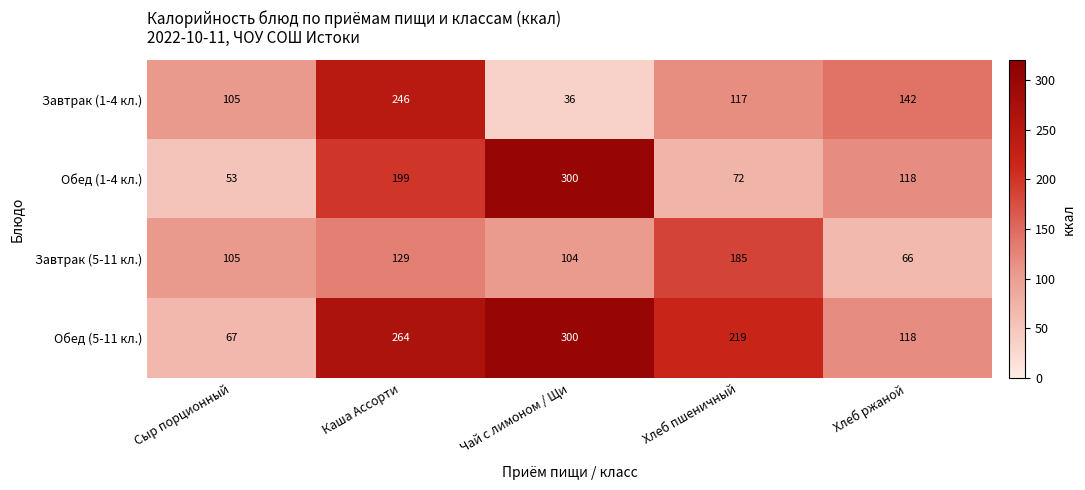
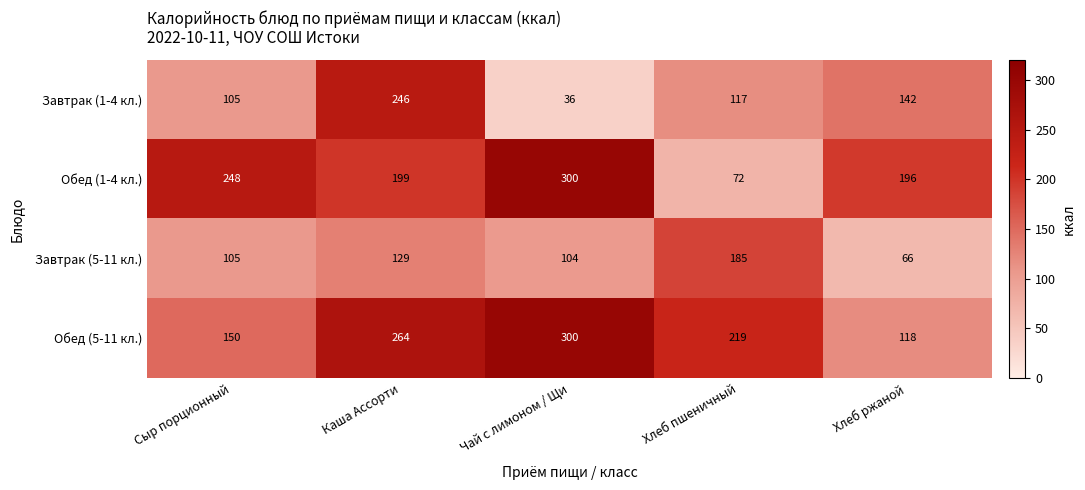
  {
    "Завтрак (1-4 кл.)": {
      "Сыр порционный": 105,
      "Каша Ассорти": 246,
      "Чай с лимоном / Щи": 36,
      "Хлеб пшеничный": 117,
      "Хлеб ржаной": 142
    },
    "Обед (1-4 кл.)": {
-     "Сыр порционный": 53,
+     "Сыр порционный": 248,
      "Каша Ассорти": 199,
      "Чай с лимоном / Щи": 300,
      "Хлеб пшеничный": 72,
-     "Хлеб ржаной": 118
+     "Хлеб ржаной": 196
    },
    "Завтрак (5-11 кл.)": {
      "Сыр порционный": 105,
      "Каша Ассорти": 129,
      "Чай с лимоном / Щи": 104,
      "Хлеб пшеничный": 185,
      "Хлеб ржаной": 66
    },
    "Обед (5-11 кл.)": {
-     "Сыр порционный": 67,
+     "Сыр порционный": 150,
      "Каша Ассорти": 264,
      "Чай с лимоном / Щи": 300,
      "Хлеб пшеничный": 219,
      "Хлеб ржаной": 118
    }
  }
